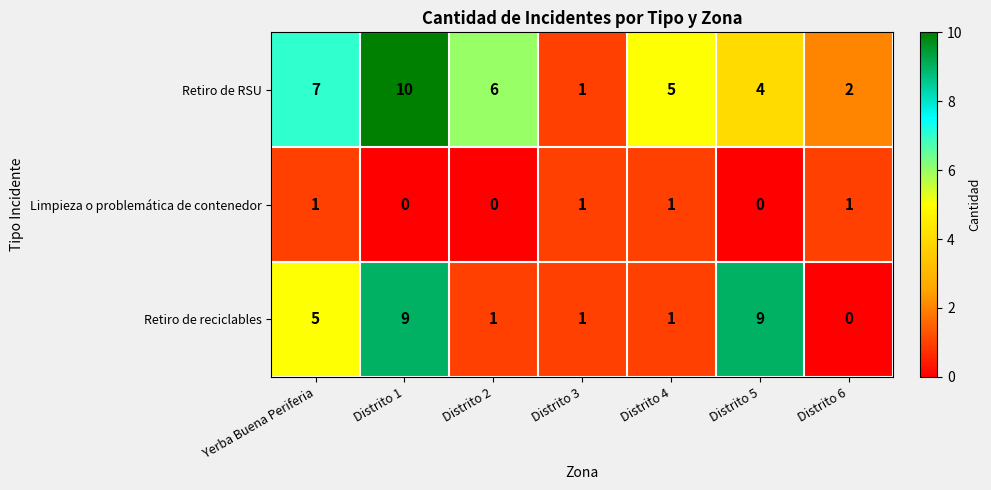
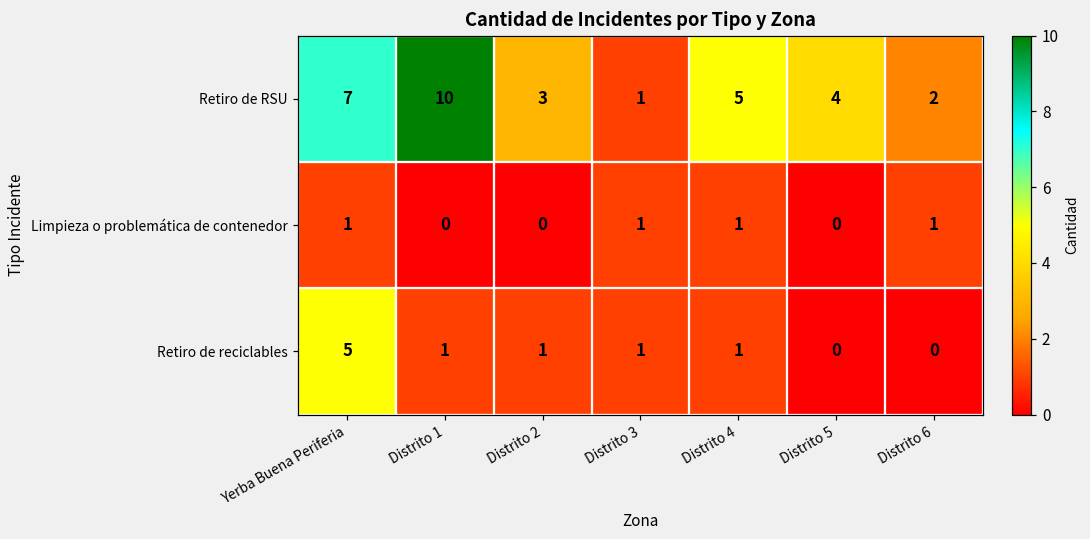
  {
    "Retiro de RSU": {
      "Yerba Buena Periferia": 7,
      "Distrito 1": 10,
-     "Distrito 2": 6,
+     "Distrito 2": 3,
      "Distrito 3": 1,
      "Distrito 4": 5,
      "Distrito 5": 4,
      "Distrito 6": 2
    },
    "Limpieza o problemática de contenedor": {
      "Yerba Buena Periferia": 1,
      "Distrito 1": 0,
      "Distrito 2": 0,
      "Distrito 3": 1,
      "Distrito 4": 1,
      "Distrito 5": 0,
      "Distrito 6": 1
    },
    "Retiro de reciclables": {
      "Yerba Buena Periferia": 5,
-     "Distrito 1": 9,
+     "Distrito 1": 1,
      "Distrito 2": 1,
      "Distrito 3": 1,
      "Distrito 4": 1,
-     "Distrito 5": 9,
+     "Distrito 5": 0,
      "Distrito 6": 0
    }
  }
